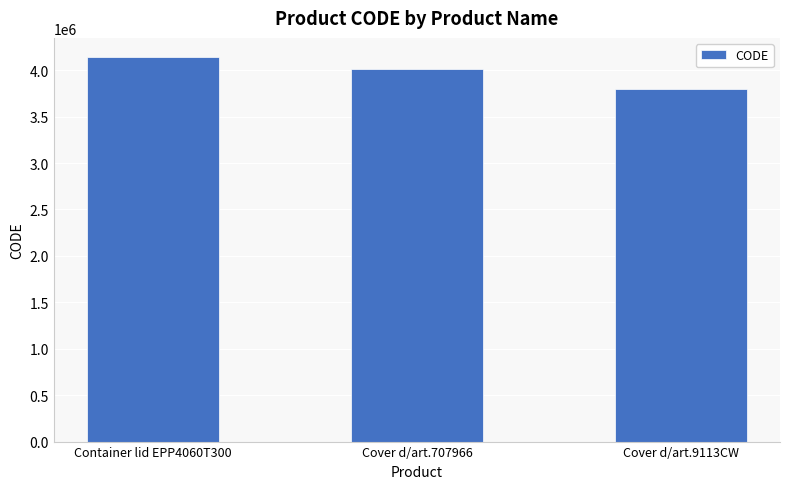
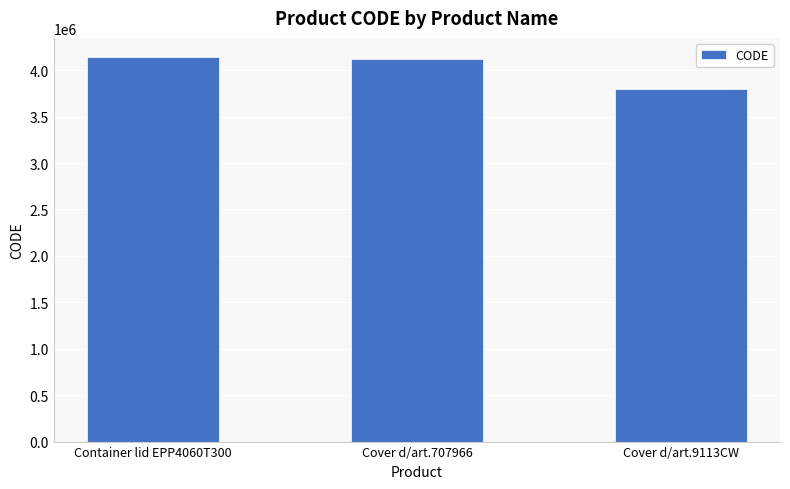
  {
    "Container lid EPP4060T300": 4100000,
-   "Cover d/art.707966": 4000000,
+   "Cover d/art.707966": 4100000,
    "Cover d/art.9113CW": 3800000
  }
